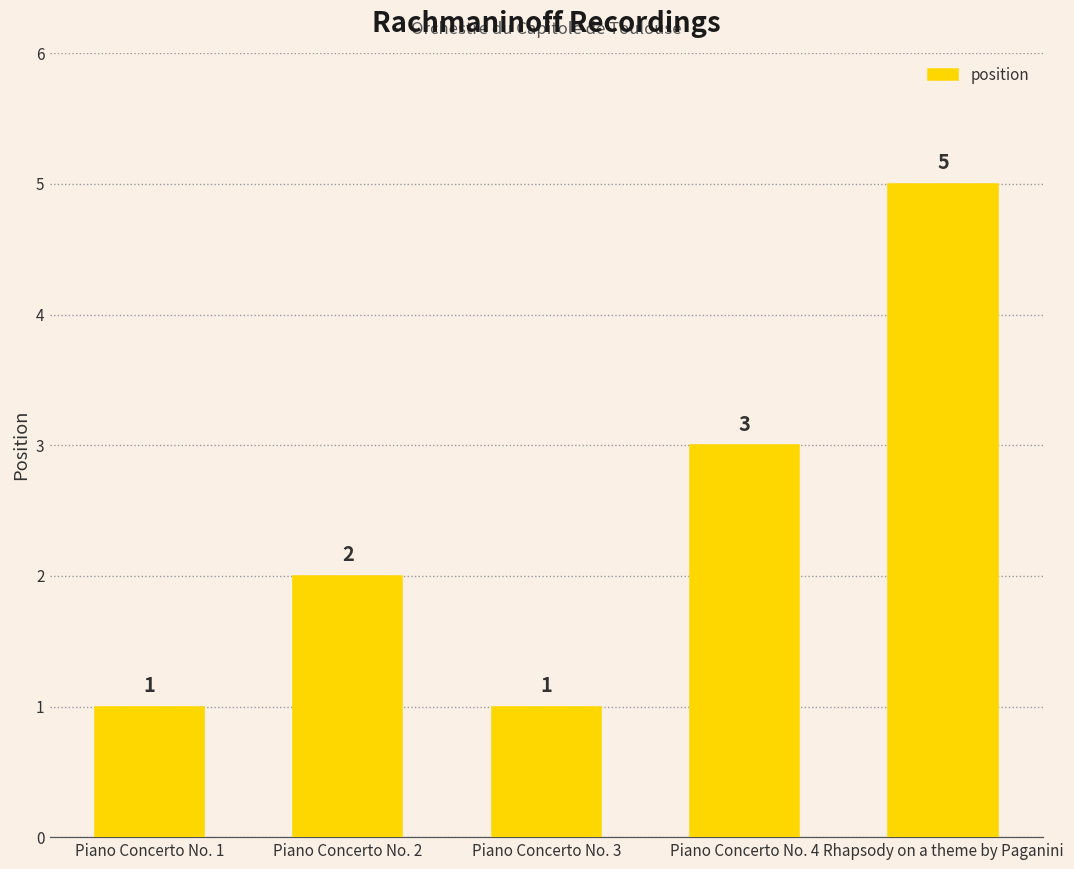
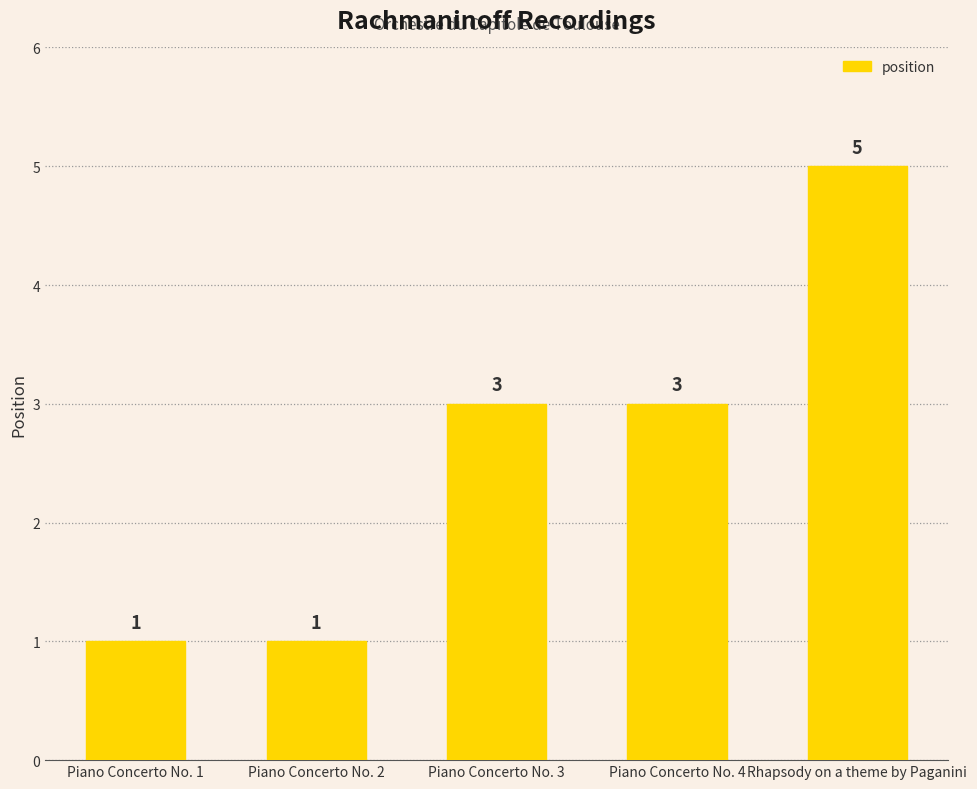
  {
    "Piano Concerto No. 1": 1,
-   "Piano Concerto No. 2": 2,
-   "Piano Concerto No. 3": 1,
+   "Piano Concerto No. 2": 1,
+   "Piano Concerto No. 3": 3,
    "Piano Concerto No. 4": 3,
    "Rhapsody on a theme by Paganini": 5
  }
